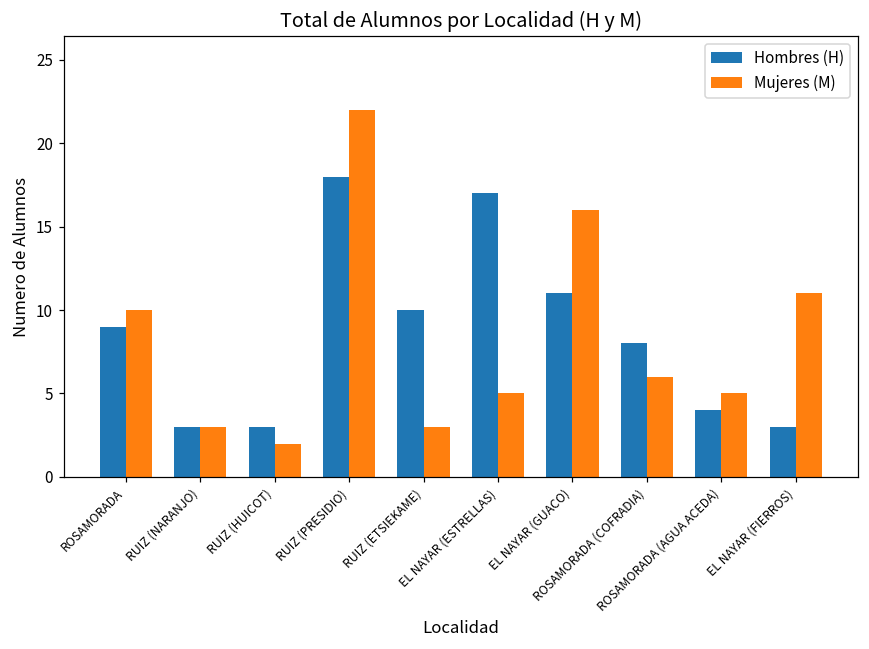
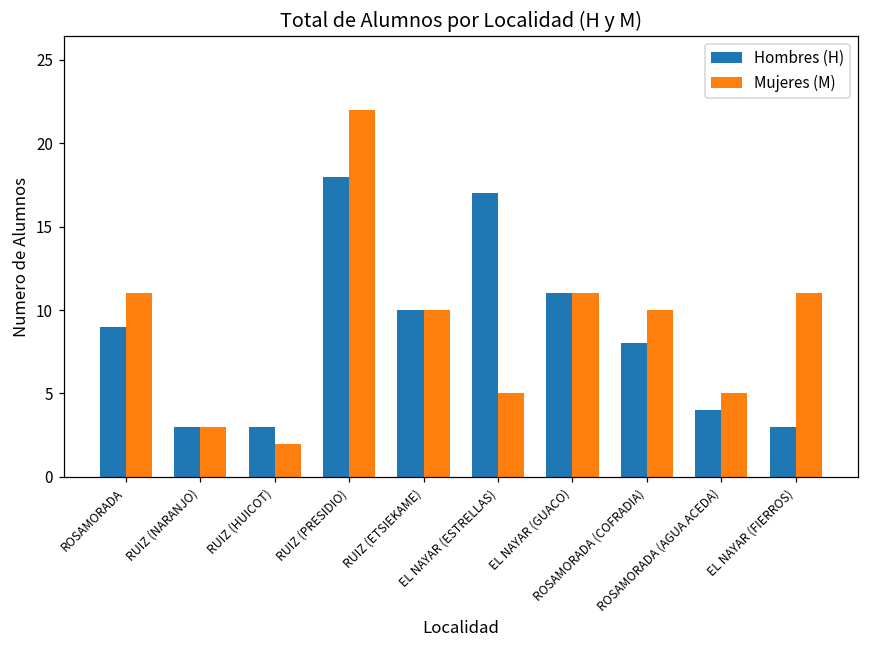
  {
    "Hombres (H)": {
      "ROSAMORADA": 9,
      "RUIZ (NARANJO)": 3,
      "RUIZ (HUICOT)": 3,
      "RUIZ (PRESIDIO)": 18,
      "RUIZ (ETSIEKAME)": 10,
      "EL NAYAR (ESTRELLAS)": 17,
      "EL NAYAR (GUACO)": 11,
      "ROSAMORADA (COFRADIA)": 8,
      "ROSAMORADA (AGUA ACEDA)": 4,
      "EL NAYAR (FIERROS)": 3
    },
    "Mujeres (M)": {
-     "ROSAMORADA": 10,
+     "ROSAMORADA": 11,
      "RUIZ (NARANJO)": 3,
      "RUIZ (HUICOT)": 2,
      "RUIZ (PRESIDIO)": 22,
-     "RUIZ (ETSIEKAME)": 3,
+     "RUIZ (ETSIEKAME)": 10,
      "EL NAYAR (ESTRELLAS)": 5,
-     "EL NAYAR (GUACO)": 16,
-     "ROSAMORADA (COFRADIA)": 6,
+     "EL NAYAR (GUACO)": 11,
+     "ROSAMORADA (COFRADIA)": 10,
      "ROSAMORADA (AGUA ACEDA)": 5,
      "EL NAYAR (FIERROS)": 11
    }
  }
